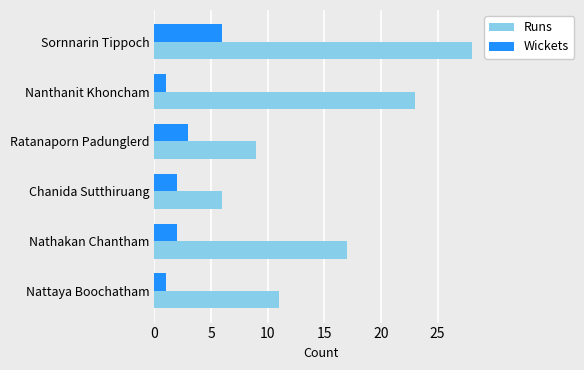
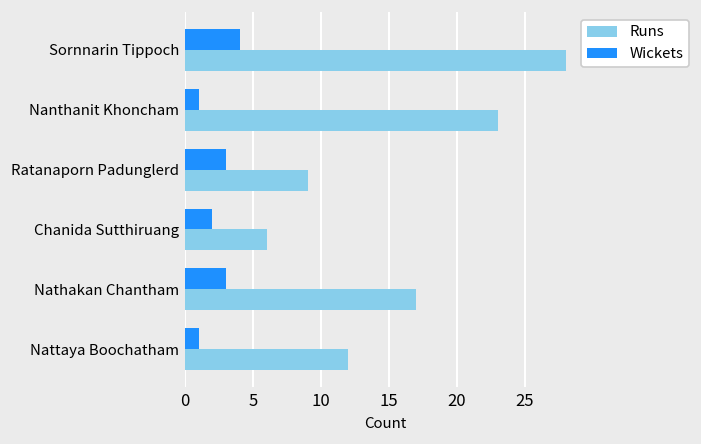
  {
    "Runs": {
      "Sornnarin Tippoch": 28,
      "Nanthanit Khoncham": 23,
      "Ratanaporn Padunglerd": 9,
      "Chanida Sutthiruang": 6,
      "Nathakan Chantham": 17,
-     "Nattaya Boochatham": 11
+     "Nattaya Boochatham": 12
    },
    "Wickets": {
-     "Sornnarin Tippoch": 6,
+     "Sornnarin Tippoch": 4,
      "Nanthanit Khoncham": 1,
      "Ratanaporn Padunglerd": 3,
      "Chanida Sutthiruang": 2,
-     "Nathakan Chantham": 2,
+     "Nathakan Chantham": 3,
      "Nattaya Boochatham": 1
    }
  }
